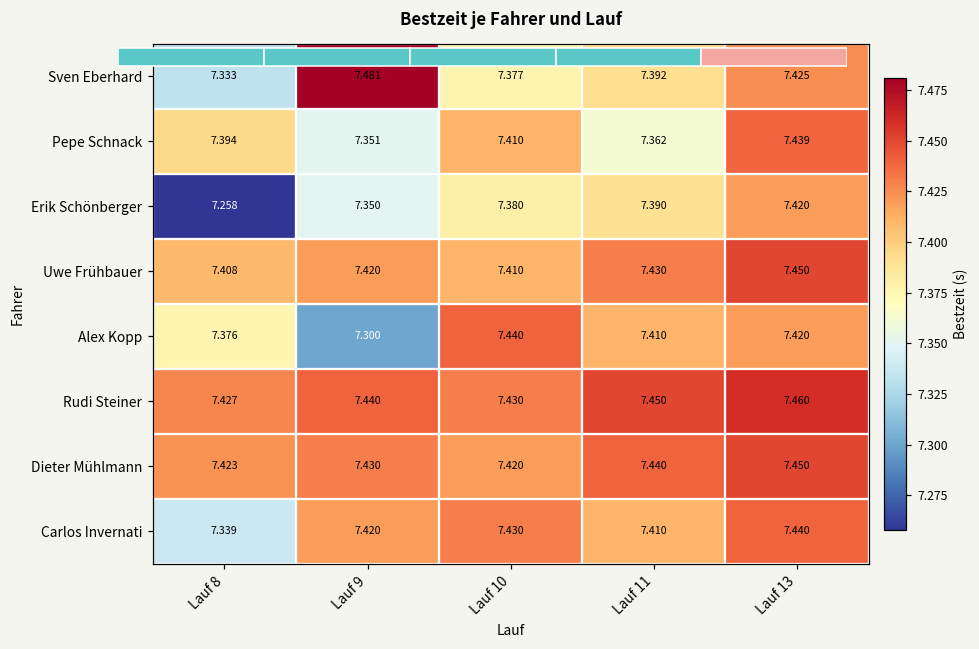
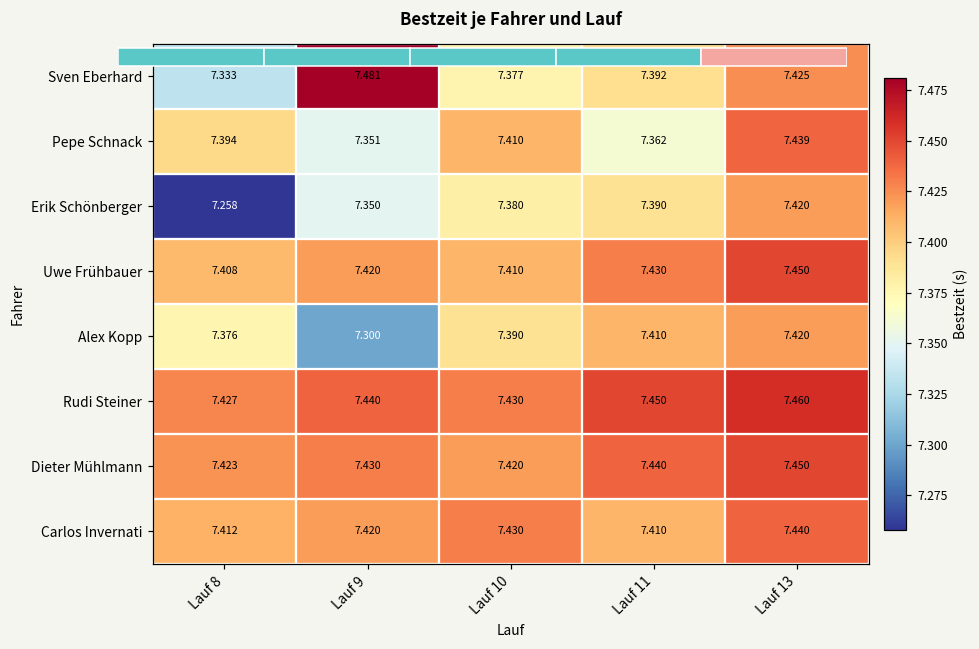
  {
    "Bestzeit je Fahrer und Lauf": {
      "Sven Eberhard": {
        "Lauf 8": 7.333,
        "Lauf 9": 7.481,
        "Lauf 10": 7.377,
        "Lauf 11": 7.392,
        "Lauf 13": 7.425
      },
      "Pepe Schnack": {
        "Lauf 8": 7.394,
        "Lauf 9": 7.351,
        "Lauf 10": 7.410,
        "Lauf 11": 7.362,
        "Lauf 13": 7.439
      },
      "Erik Schönberger": {
        "Lauf 8": 7.258,
        "Lauf 9": 7.350,
        "Lauf 10": 7.380,
        "Lauf 11": 7.390,
        "Lauf 13": 7.420
      },
      "Uwe Frühbauer": {
        "Lauf 8": 7.408,
        "Lauf 9": 7.420,
        "Lauf 10": 7.410,
        "Lauf 11": 7.430,
        "Lauf 13": 7.450
      },
      "Alex Kopp": {
        "Lauf 8": 7.376,
        "Lauf 9": 7.300,
-       "Lauf 10": 7.440,
+       "Lauf 10": 7.390,
        "Lauf 11": 7.410,
        "Lauf 13": 7.420
      },
      "Rudi Steiner": {
        "Lauf 8": 7.427,
        "Lauf 9": 7.440,
        "Lauf 10": 7.430,
        "Lauf 11": 7.450,
        "Lauf 13": 7.460
      },
      "Dieter Mühlmann": {
        "Lauf 8": 7.423,
        "Lauf 9": 7.430,
        "Lauf 10": 7.420,
        "Lauf 11": 7.440,
        "Lauf 13": 7.450
      },
      "Carlos Invernati": {
-       "Lauf 8": 7.339,
+       "Lauf 8": 7.412,
        "Lauf 9": 7.420,
        "Lauf 10": 7.430,
        "Lauf 11": 7.410,
        "Lauf 13": 7.440
      }
    }
  }
